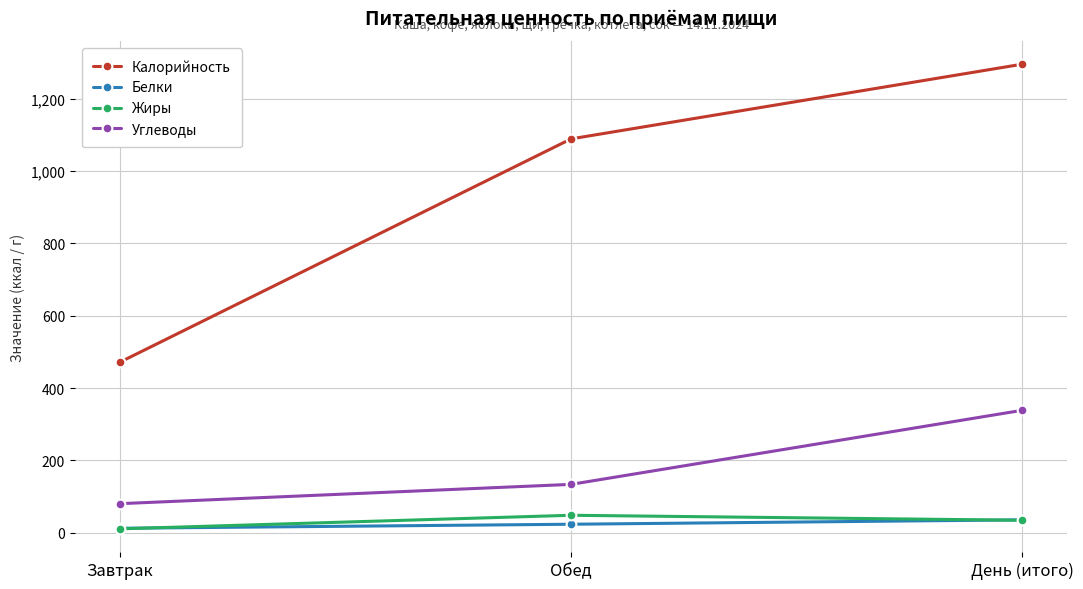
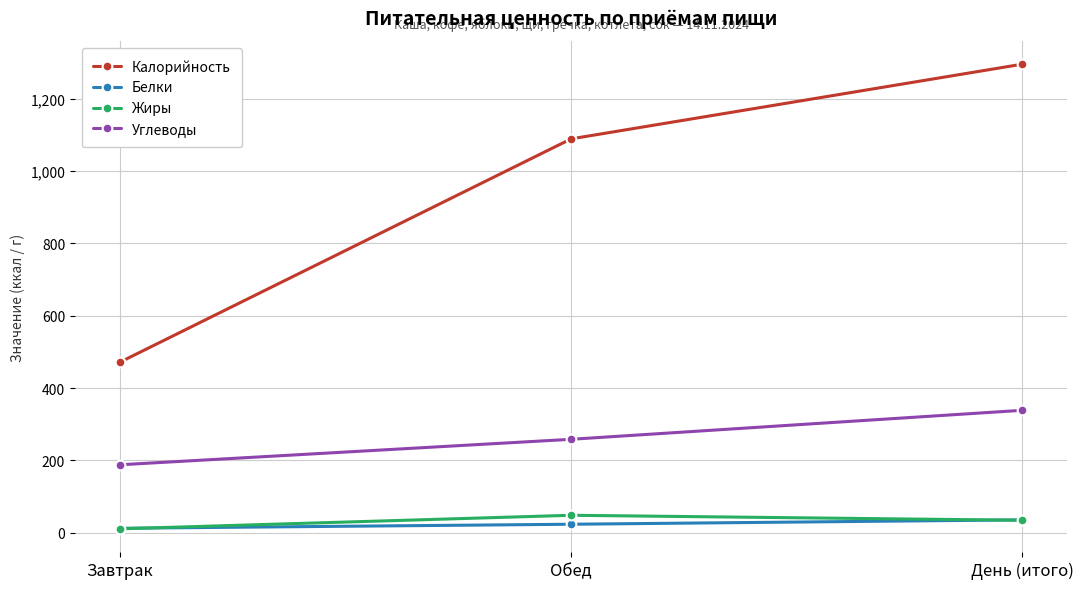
  {
    "Калорийность": {
      "Завтрак": "470",
      "Обед": "1,090",
      "День (итого)": "1,300"
    },
    "Белки": {
      "Обед": "20"
    },
    "Жиры": {
      "Обед": "50"
    },
    "Углеводы": {
-     "Завтрак": "80",
-     "Обед": "130",
+     "Завтрак": "190",
+     "Обед": "260",
      "День (итого)": "340"
    }
  }
